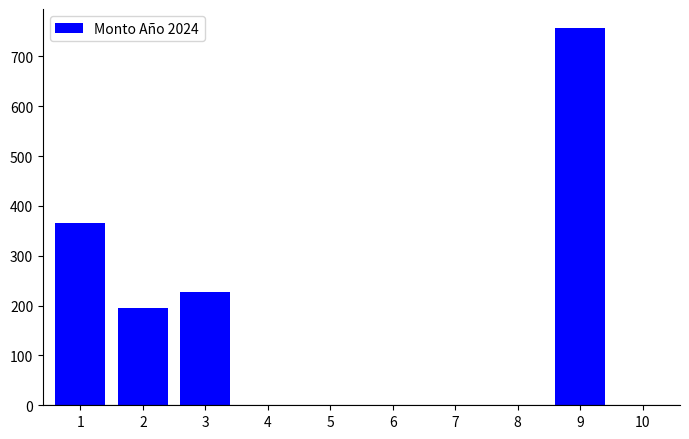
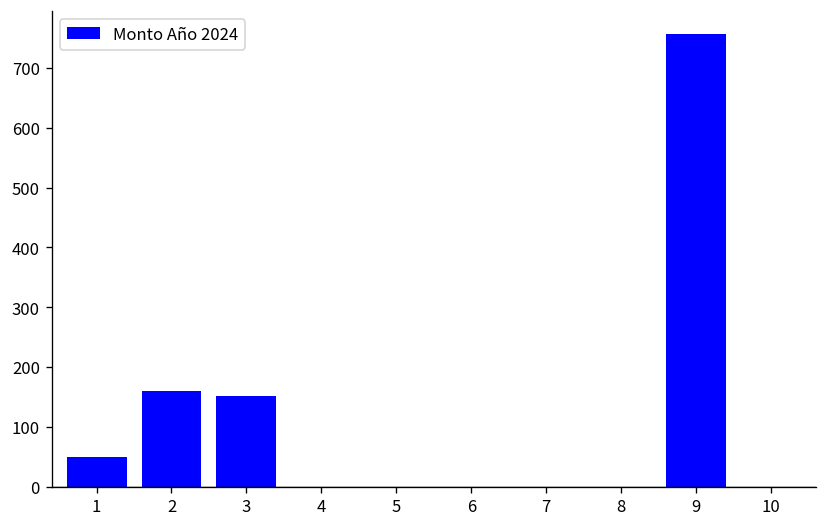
  {
-   "1": 360,
-   "2": 200,
-   "3": 230,
+   "1": 50,
+   "2": 160,
+   "3": 150,
    "4": 0,
    "5": 0,
    "6": 0,
    "7": 0,
    "8": 0,
    "9": 760,
    "10": 0
  }
